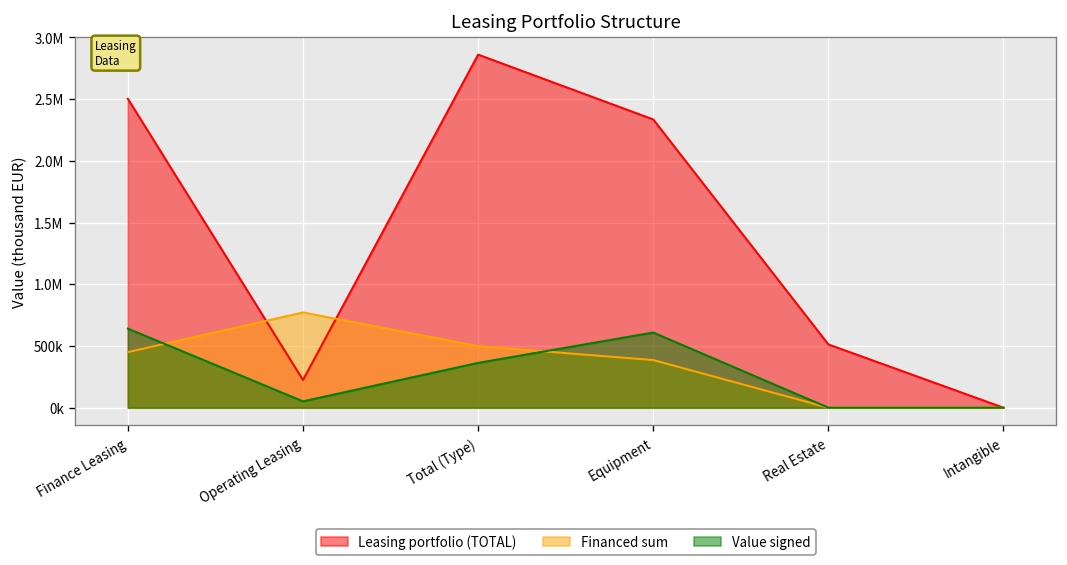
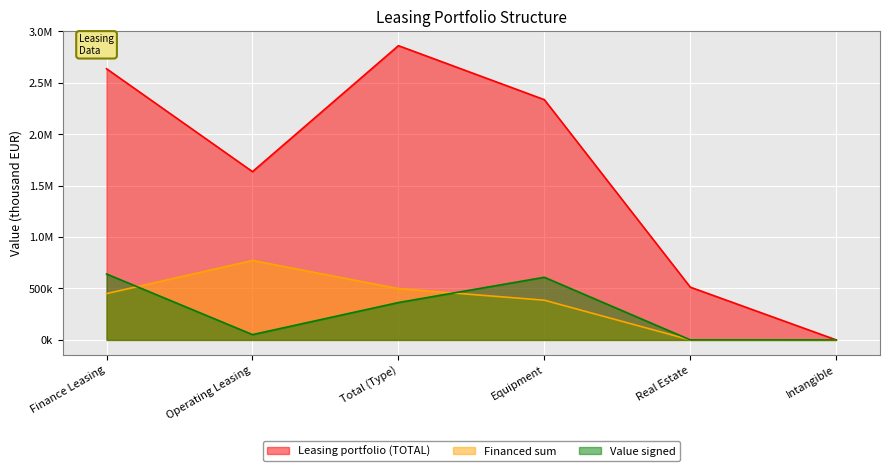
  {
    "Leasing portfolio (TOTAL)": {
-     "Finance Leasing": 2500000,
-     "Operating Leasing": 220000,
+     "Finance Leasing": 2640000,
+     "Operating Leasing": 1640000,
      "Total (Type)": 2860000,
      "Equipment": 2340000,
      "Real Estate": 510000
    },
    "Financed sum": {
      "Finance Leasing": 450000,
      "Operating Leasing": 770000,
      "Total (Type)": 500000,
      "Equipment": 390000
    },
    "Value signed": {
      "Finance Leasing": 640000,
      "Operating Leasing": 50000,
      "Total (Type)": 360000,
      "Equipment": 610000
    }
  }
